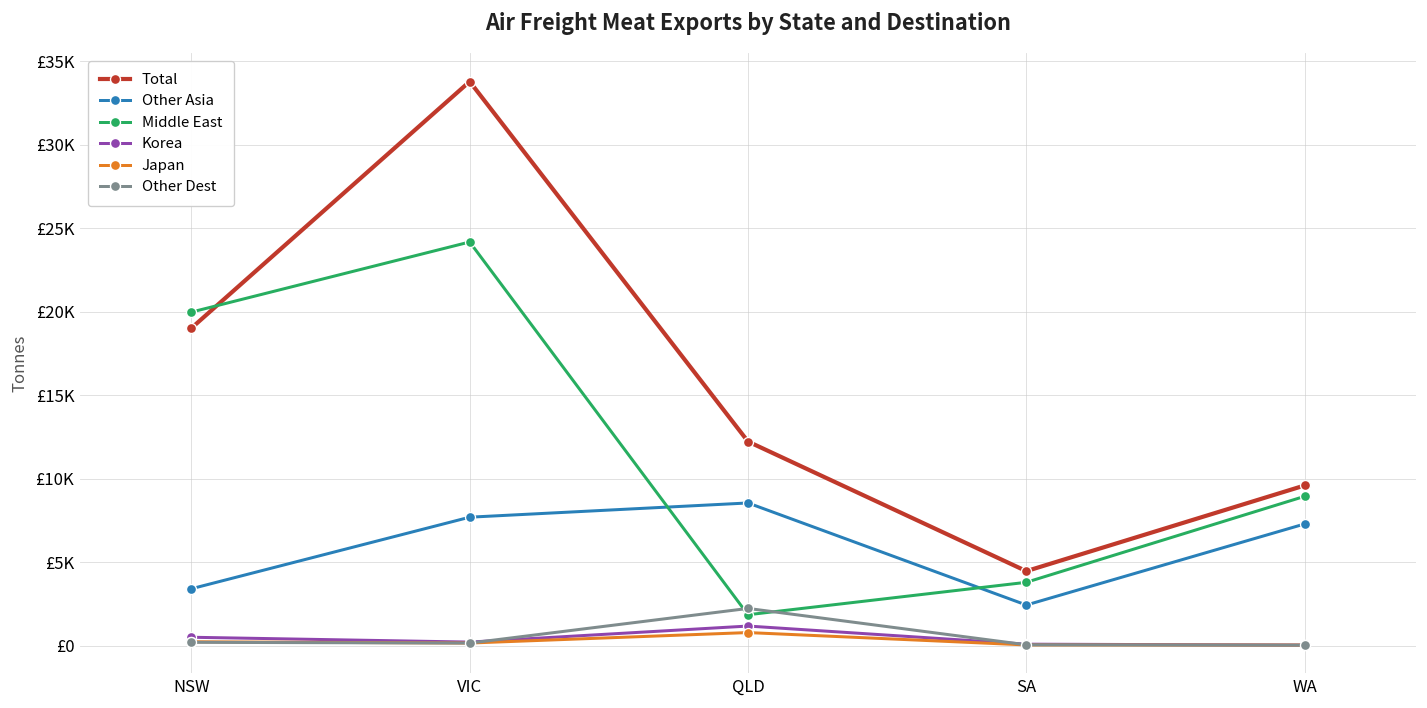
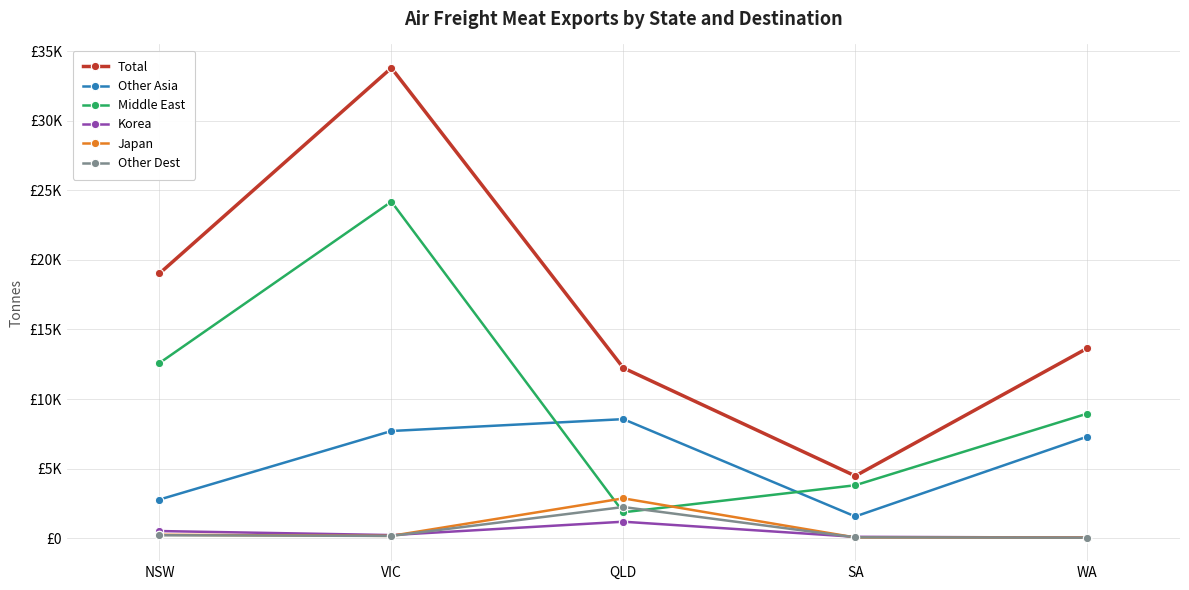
  {
    "Total": {
      "NSW": "£19000",
      "VIC": "£33800",
      "QLD": "£12200",
      "SA": "£4500",
-     "WA": "£9600"
+     "WA": "£13600"
    },
    "Other Asia": {
-     "NSW": "£3400",
+     "NSW": "£2800",
      "VIC": "£7700",
      "QLD": "£8600",
-     "SA": "£2400",
+     "SA": "£1600",
      "WA": "£7300"
    },
    "Middle East": {
-     "NSW": "£20000",
+     "NSW": "£12600",
      "VIC": "£24200",
      "QLD": "£1900",
      "SA": "£3800",
      "WA": "£9000"
    },
    "Korea": {
      "NSW": "£500",
      "QLD": "£1200"
    },
    "Japan": {
-     "QLD": "£800"
+     "QLD": "£2900"
    },
    "Other Dest": {
      "QLD": "£2200"
    }
  }
